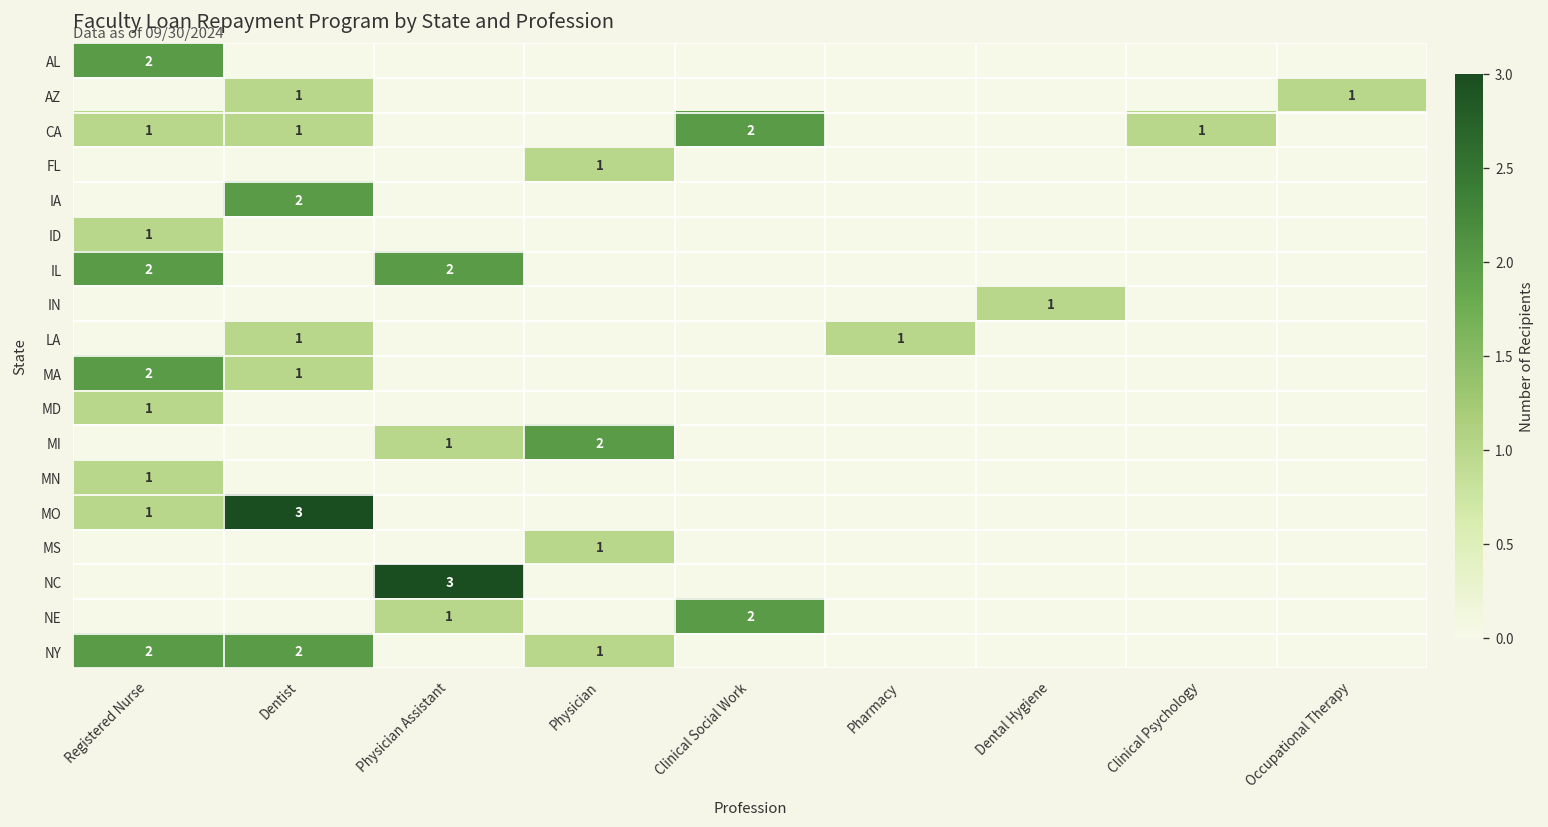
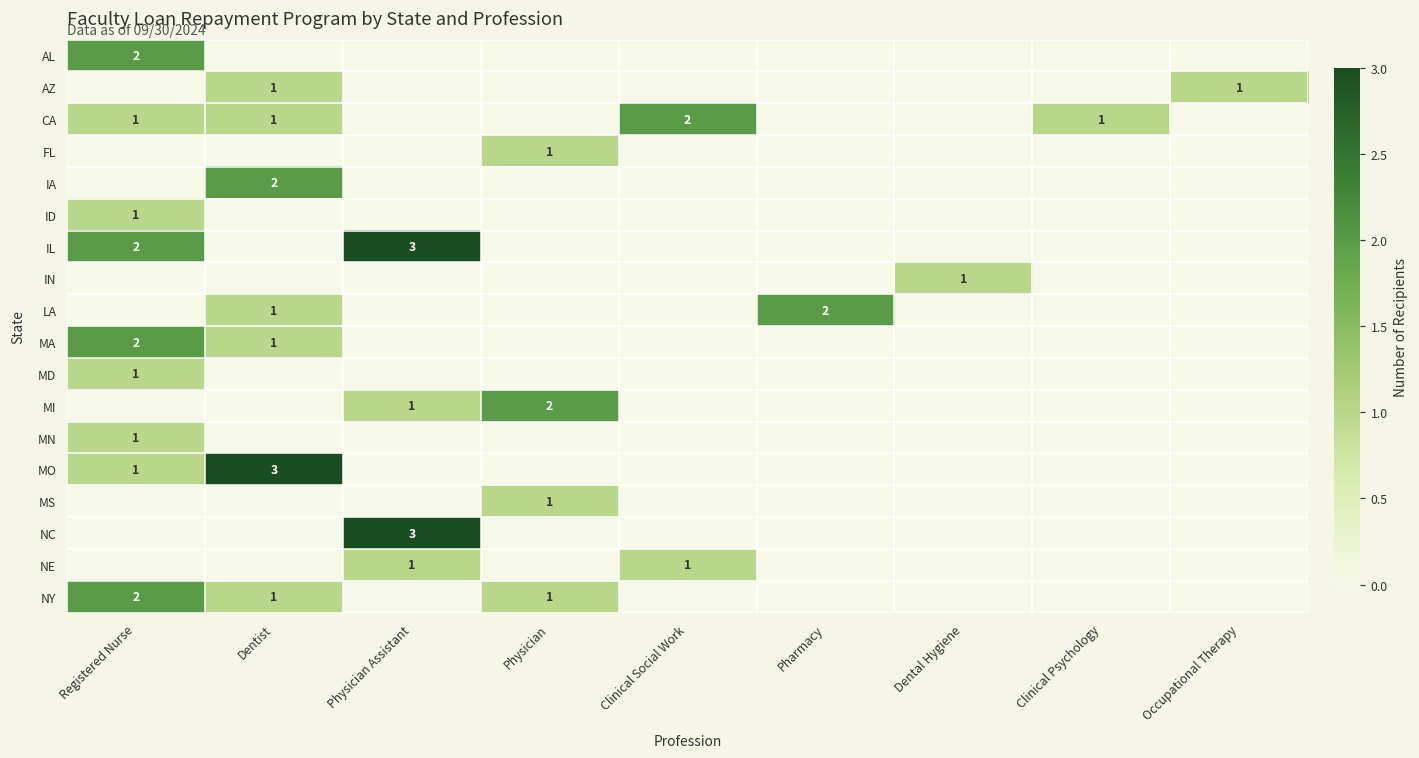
  {
    "AL": {
      "Registered Nurse": 2
    },
    "AZ": {
      "Dentist": 1,
      "Occupational Therapy": 1
    },
    "CA": {
      "Registered Nurse": 1,
      "Dentist": 1,
      "Clinical Social Work": 2,
      "Clinical Psychology": 1
    },
    "FL": {
      "Physician": 1
    },
    "IA": {
      "Dentist": 2
    },
    "ID": {
      "Registered Nurse": 1
    },
    "IL": {
      "Registered Nurse": 2,
-     "Physician Assistant": 2
+     "Physician Assistant": 3
    },
    "IN": {
      "Dental Hygiene": 1
    },
    "LA": {
      "Dentist": 1,
-     "Pharmacy": 1
+     "Pharmacy": 2
    },
    "MA": {
      "Registered Nurse": 2,
      "Dentist": 1
    },
    "MD": {
      "Registered Nurse": 1
    },
    "MI": {
      "Physician Assistant": 1,
      "Physician": 2
    },
    "MN": {
      "Registered Nurse": 1
    },
    "MO": {
      "Registered Nurse": 1,
      "Dentist": 3
    },
    "MS": {
      "Physician": 1
    },
    "NC": {
      "Physician Assistant": 3
    },
    "NE": {
      "Physician Assistant": 1,
-     "Clinical Social Work": 2
+     "Clinical Social Work": 1
    },
    "NY": {
      "Registered Nurse": 2,
-     "Dentist": 2,
+     "Dentist": 1,
      "Physician": 1
    }
  }
